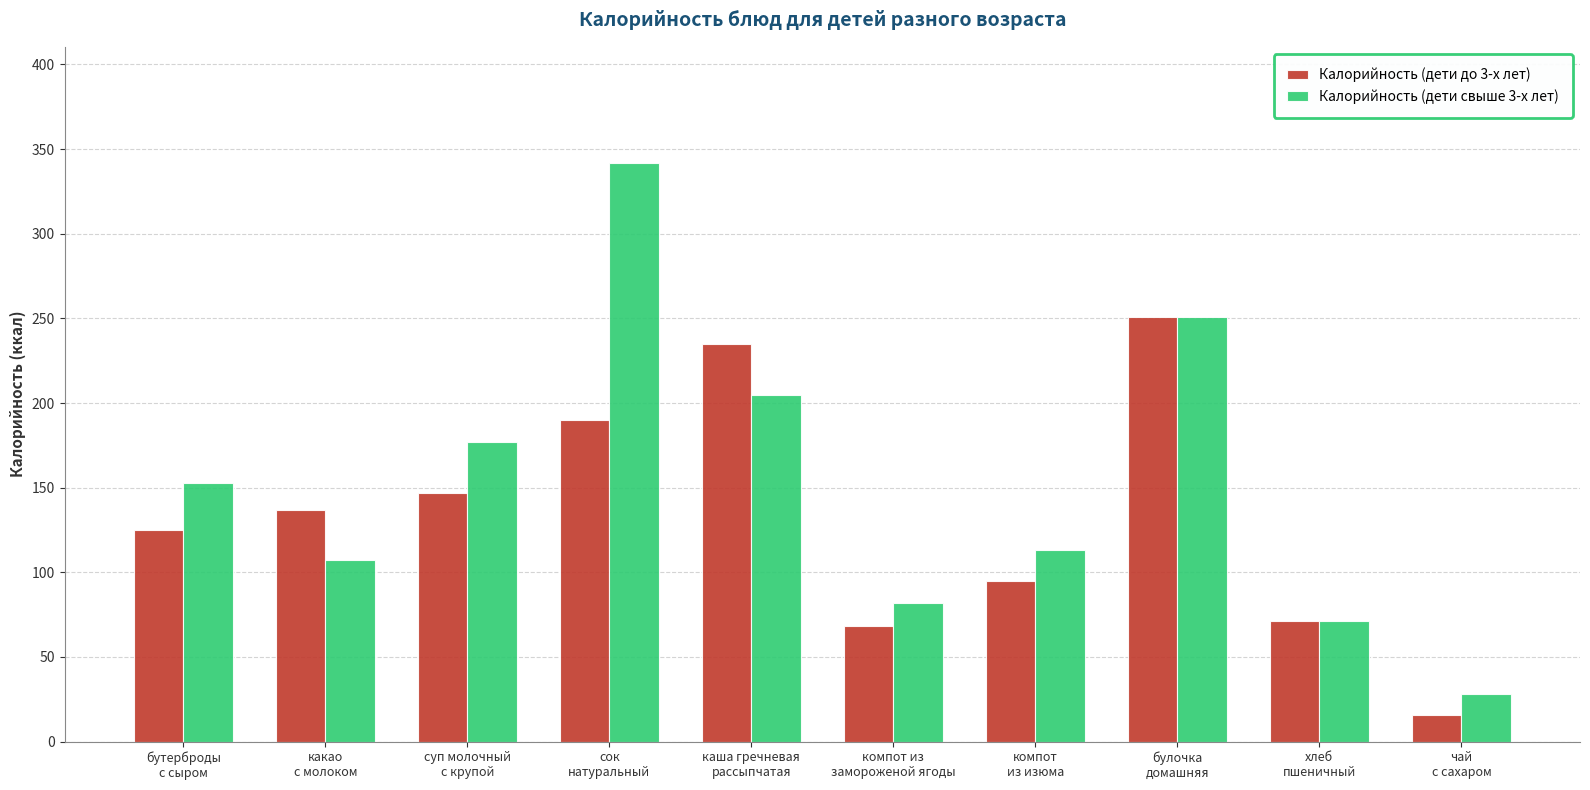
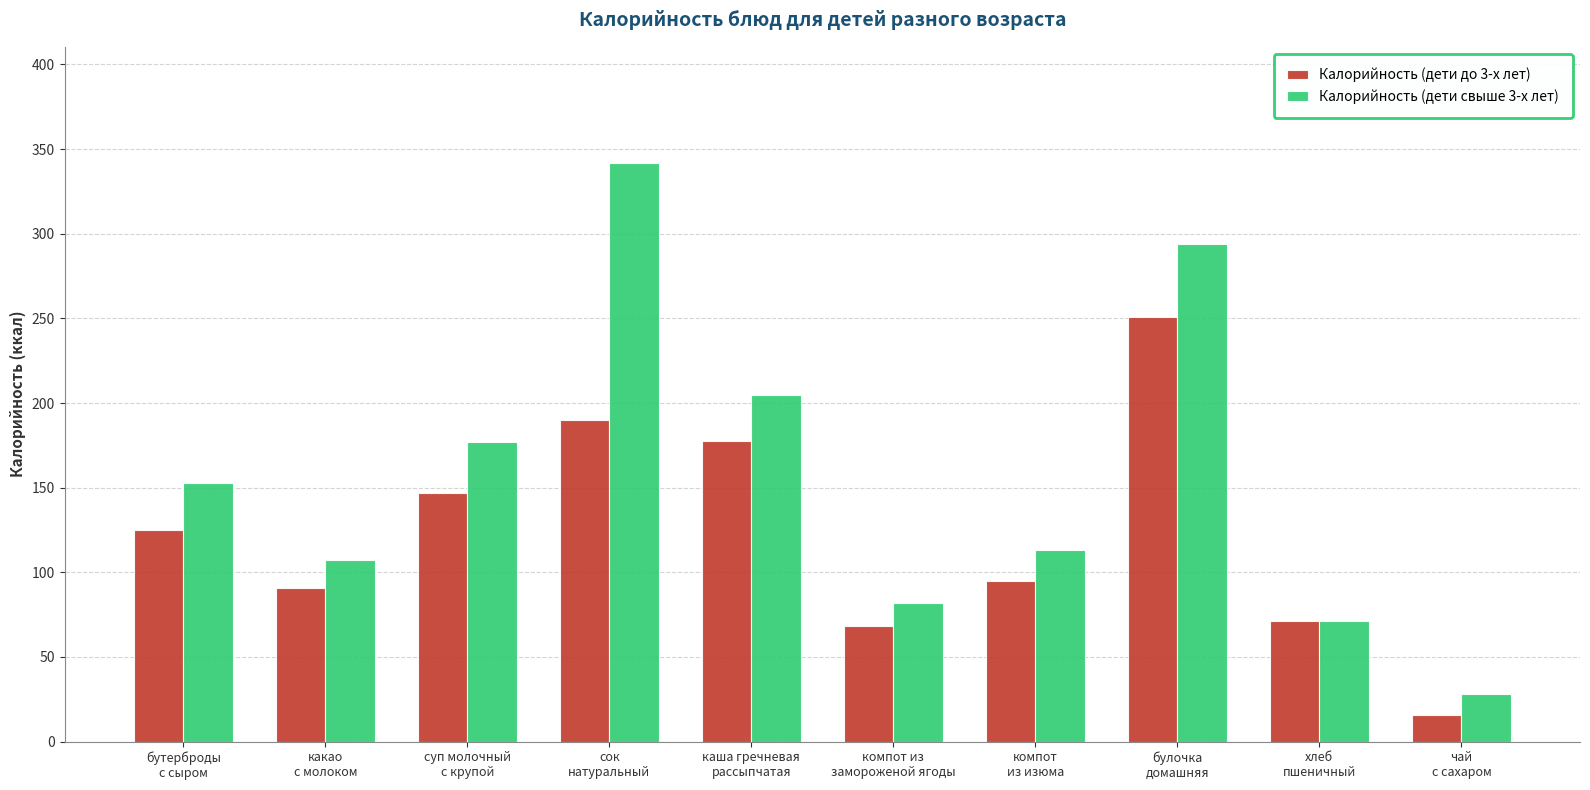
  {
    "Калорийность (дети до 3-х лет)": {
      "бутерброды с сыром": 125,
-     "какао с молоком": 137,
+     "какао с молоком": 91,
      "суп молочный с крупой": 147,
      "сок натуральный": 190,
-     "каша гречневая рассыпчатая": 235,
+     "каша гречневая рассыпчатая": 177,
      "компот из замороженой ягоды": 68,
      "компот из изюма": 95,
      "булочка домашняя": 251,
      "хлеб пшеничный": 71,
      "чай с сахаром": 15
    },
    "Калорийность (дети свыше 3-х лет)": {
      "бутерброды с сыром": 153,
      "какао с молоком": 107,
      "суп молочный с крупой": 177,
      "сок натуральный": 342,
      "каша гречневая рассыпчатая": 205,
      "компот из замороженой ягоды": 82,
      "компот из изюма": 113,
-     "булочка домашняя": 251,
+     "булочка домашняя": 294,
      "хлеб пшеничный": 71,
      "чай с сахаром": 28
    }
  }
